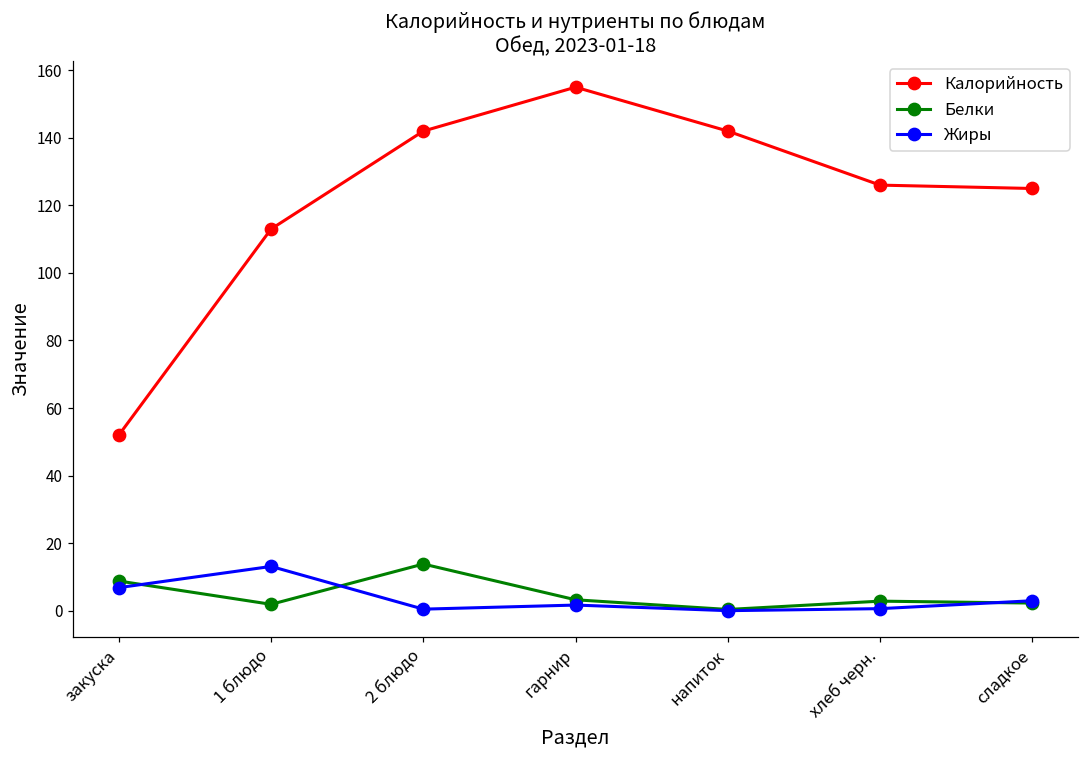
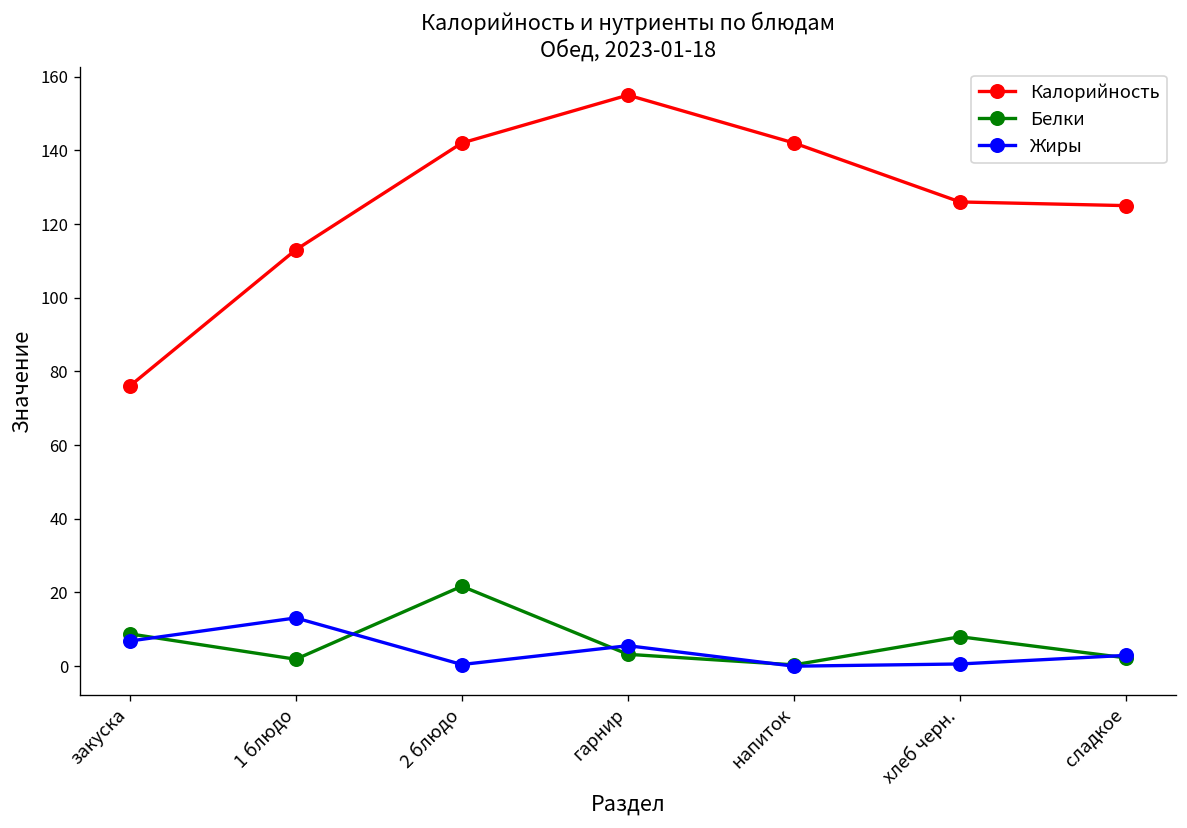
  {
    "Калорийность": {
-     "закуска": 52,
+     "закуска": 76,
      "1 блюдо": 113,
      "2 блюдо": 142,
      "гарнир": 155,
      "напиток": 142,
      "хлеб черн.": 126,
      "сладкое": 125
    },
    "Белки": {
      "закуска": 9,
      "1 блюдо": 2,
-     "2 блюдо": 14,
+     "2 блюдо": 22,
      "гарнир": 3,
-     "хлеб черн.": 3
+     "хлеб черн.": 8
    },
    "Жиры": {
      "закуска": 7,
      "1 блюдо": 13,
      "2 блюдо": 0,
-     "гарнир": 2,
+     "гарнир": 6,
      "хлеб черн.": 1
    }
  }
